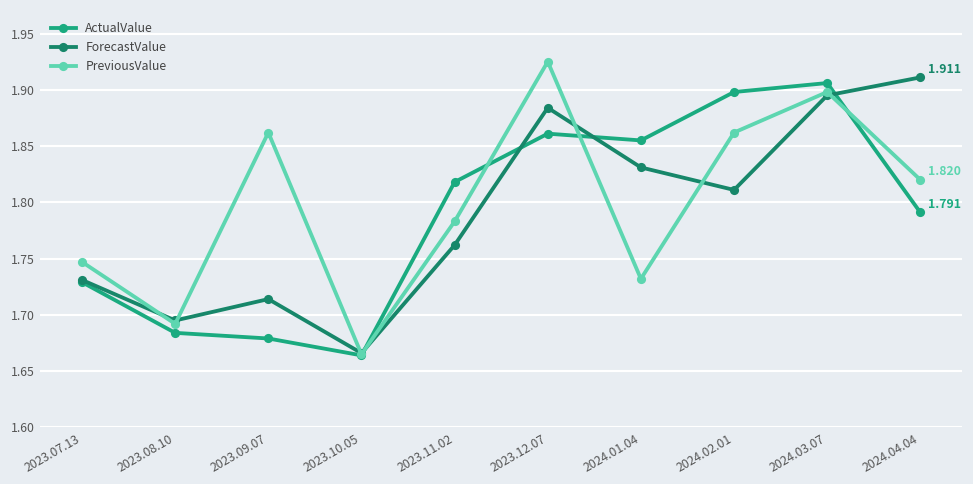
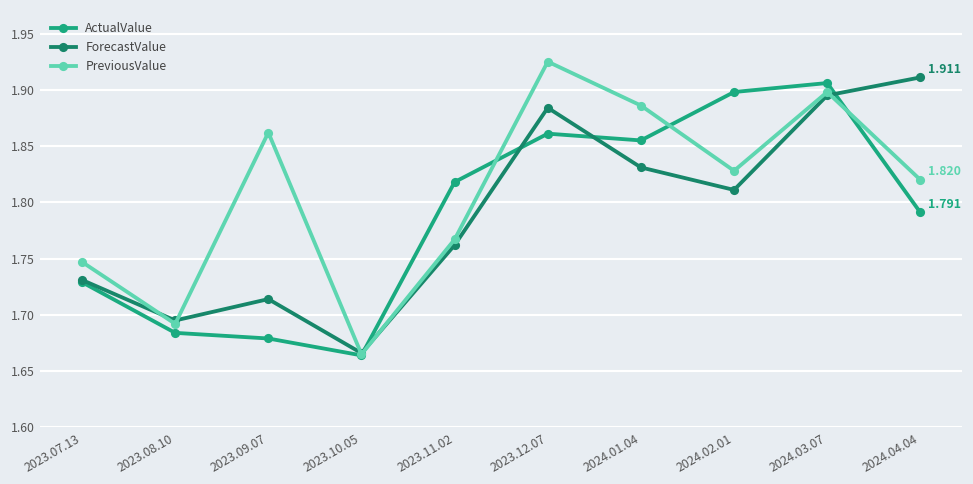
  {
    "PreviousValue": {
      "2023.07.13": 1.747,
      "2023.08.10": 1.692,
      "2023.09.07": 1.862,
-     "2023.11.02": 1.783,
+     "2023.11.02": 1.767,
      "2023.12.07": 1.925,
-     "2024.01.04": 1.732,
-     "2024.02.01": 1.862,
+     "2024.01.04": 1.886,
+     "2024.02.01": 1.828,
      "2024.03.07": 1.898
    }
  }
